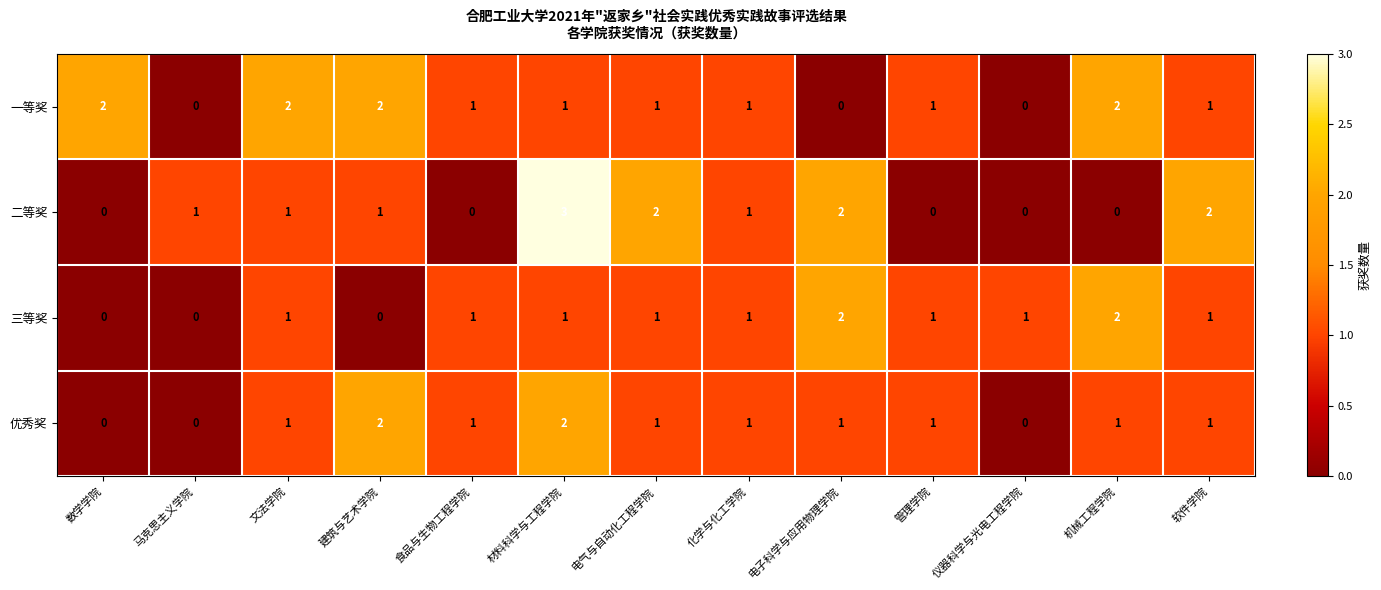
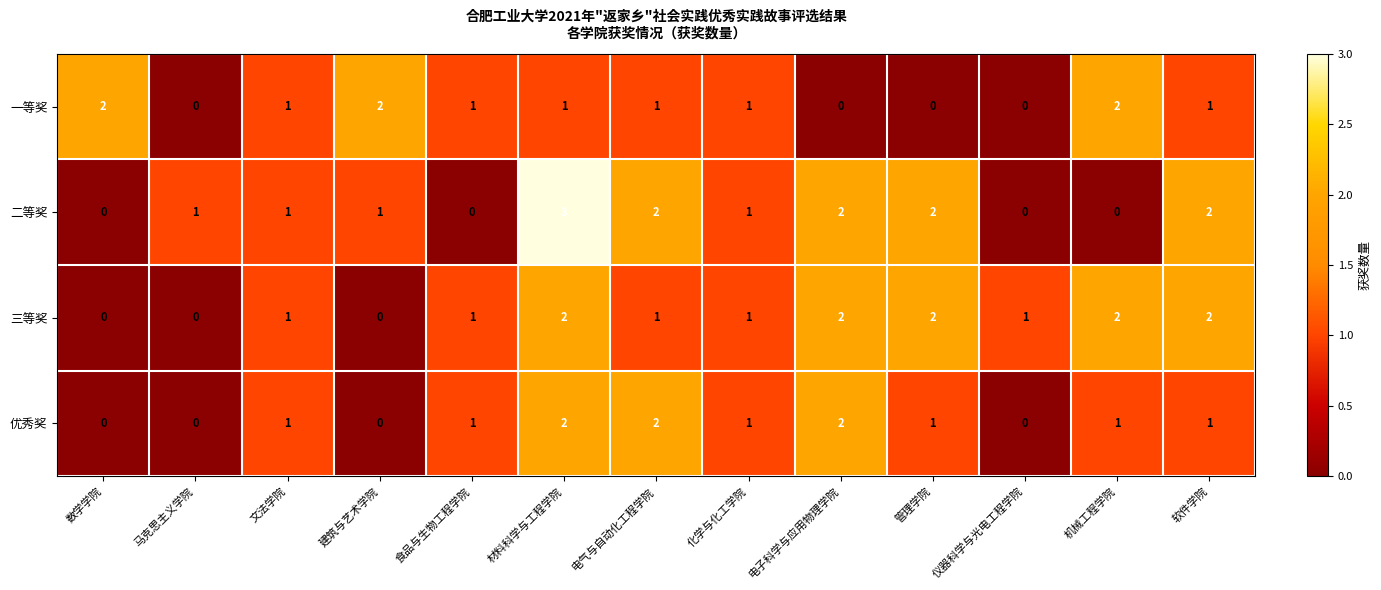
  {
    "一等奖": {
      "数学学院": 2,
      "马克思主义学院": 0,
-     "文法学院": 2,
+     "文法学院": 1,
      "建筑与艺术学院": 2,
      "食品与生物工程学院": 1,
      "材料科学与工程学院": 1,
      "电气与自动化工程学院": 1,
      "化学与化工学院": 1,
      "电子科学与应用物理学院": 0,
-     "管理学院": 1,
+     "管理学院": 0,
      "仪器科学与光电工程学院": 0,
      "机械工程学院": 2,
      "软件学院": 1
    },
    "二等奖": {
      "数学学院": 0,
      "马克思主义学院": 1,
      "文法学院": 1,
      "建筑与艺术学院": 1,
      "食品与生物工程学院": 0,
      "电气与自动化工程学院": 2,
      "化学与化工学院": 1,
      "电子科学与应用物理学院": 2,
-     "管理学院": 0,
+     "管理学院": 2,
      "仪器科学与光电工程学院": 0,
      "机械工程学院": 0,
      "软件学院": 2
    },
    "三等奖": {
      "数学学院": 0,
      "马克思主义学院": 0,
      "文法学院": 1,
      "建筑与艺术学院": 0,
      "食品与生物工程学院": 1,
-     "材料科学与工程学院": 1,
+     "材料科学与工程学院": 2,
      "电气与自动化工程学院": 1,
      "化学与化工学院": 1,
      "电子科学与应用物理学院": 2,
-     "管理学院": 1,
+     "管理学院": 2,
      "仪器科学与光电工程学院": 1,
      "机械工程学院": 2,
-     "软件学院": 1
+     "软件学院": 2
    },
    "优秀奖": {
      "数学学院": 0,
      "马克思主义学院": 0,
      "文法学院": 1,
-     "建筑与艺术学院": 2,
+     "建筑与艺术学院": 0,
      "食品与生物工程学院": 1,
      "材料科学与工程学院": 2,
-     "电气与自动化工程学院": 1,
+     "电气与自动化工程学院": 2,
      "化学与化工学院": 1,
-     "电子科学与应用物理学院": 1,
+     "电子科学与应用物理学院": 2,
      "管理学院": 1,
      "仪器科学与光电工程学院": 0,
      "机械工程学院": 1,
      "软件学院": 1
    }
  }
